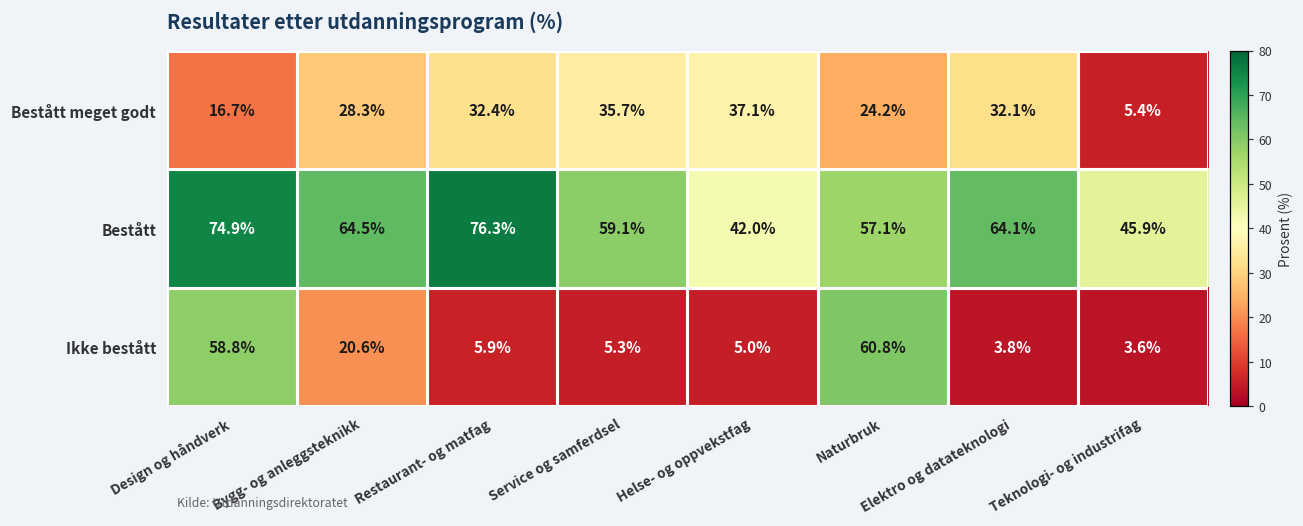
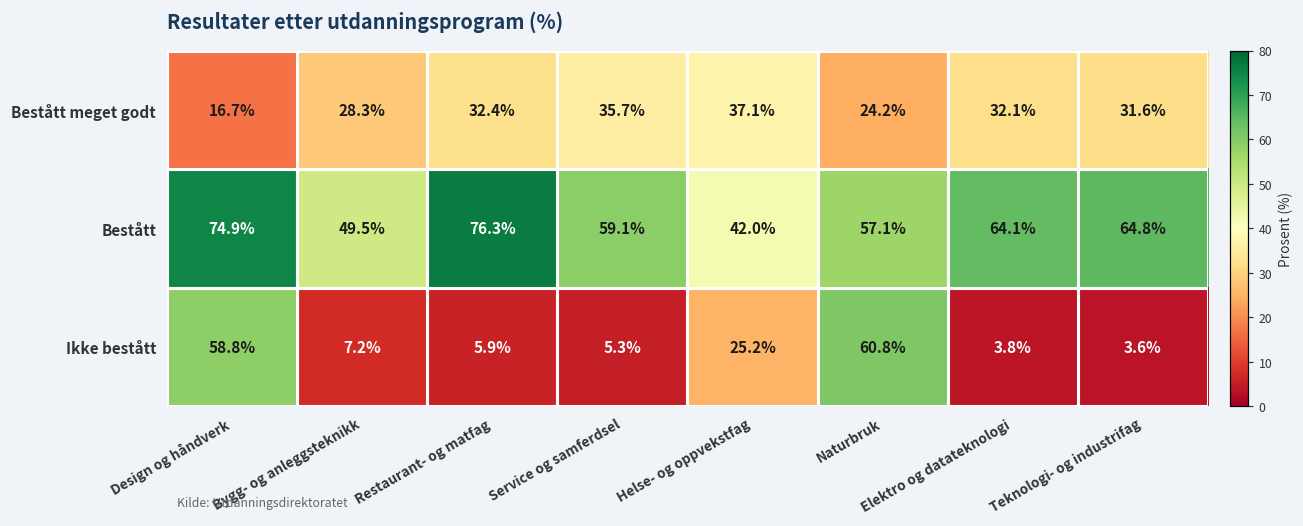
  {
    "Bestått meget godt": {
      "Design og håndverk": "16.7%",
      "Bygg- og anleggsteknikk": "28.3%",
      "Restaurant- og matfag": "32.4%",
      "Service og samferdsel": "35.7%",
      "Helse- og oppvekstfag": "37.1%",
      "Naturbruk": "24.2%",
      "Elektro og datateknologi": "32.1%",
-     "Teknologi- og industrifag": "5.4%"
+     "Teknologi- og industrifag": "31.6%"
    },
    "Bestått": {
      "Design og håndverk": "74.9%",
-     "Bygg- og anleggsteknikk": "64.5%",
+     "Bygg- og anleggsteknikk": "49.5%",
      "Restaurant- og matfag": "76.3%",
      "Service og samferdsel": "59.1%",
      "Helse- og oppvekstfag": "42.0%",
      "Naturbruk": "57.1%",
      "Elektro og datateknologi": "64.1%",
-     "Teknologi- og industrifag": "45.9%"
+     "Teknologi- og industrifag": "64.8%"
    },
    "Ikke bestått": {
      "Design og håndverk": "58.8%",
-     "Bygg- og anleggsteknikk": "20.6%",
+     "Bygg- og anleggsteknikk": "7.2%",
      "Restaurant- og matfag": "5.9%",
      "Service og samferdsel": "5.3%",
-     "Helse- og oppvekstfag": "5.0%",
+     "Helse- og oppvekstfag": "25.2%",
      "Naturbruk": "60.8%",
      "Elektro og datateknologi": "3.8%",
      "Teknologi- og industrifag": "3.6%"
    }
  }
